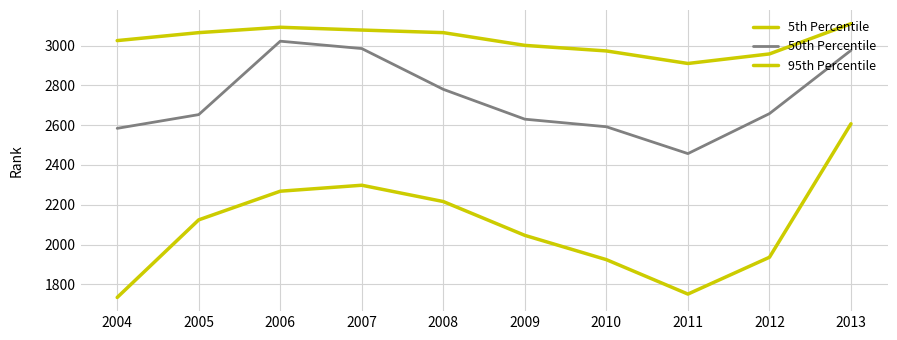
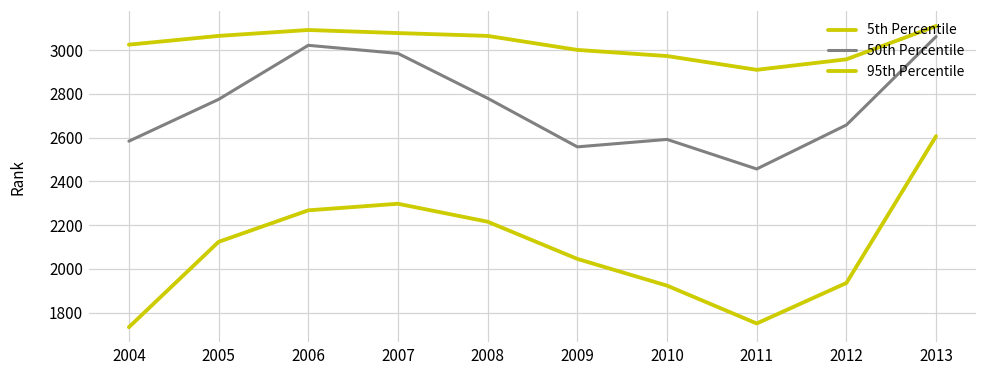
  {
    "50th Percentile": {
      "2004": 2580,
-     "2005": 2650,
+     "2005": 2780,
      "2006": 3020,
      "2007": 2990,
      "2008": 2780,
-     "2009": 2630,
+     "2009": 2560,
      "2010": 2590,
      "2011": 2460,
      "2012": 2660,
-     "2013": 2980
+     "2013": 3060
    }
  }
